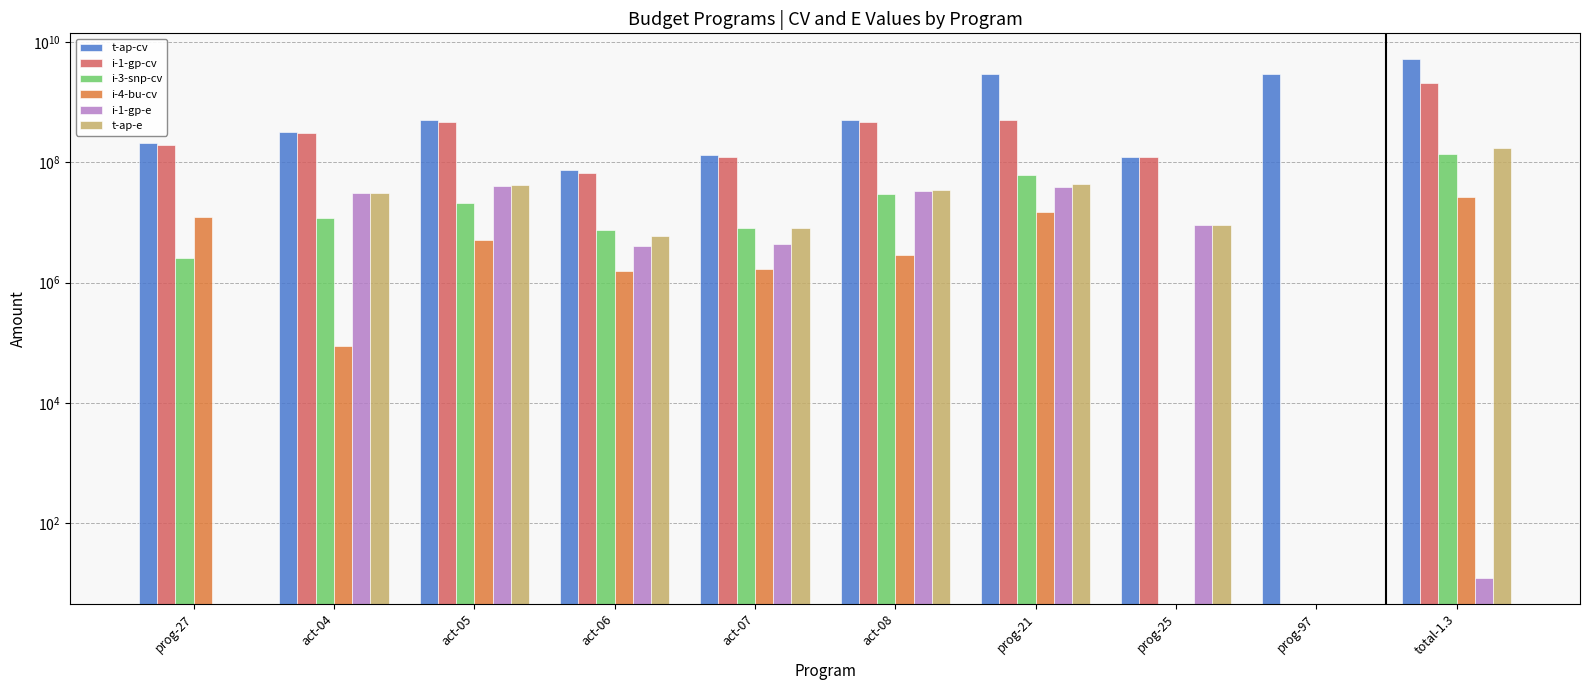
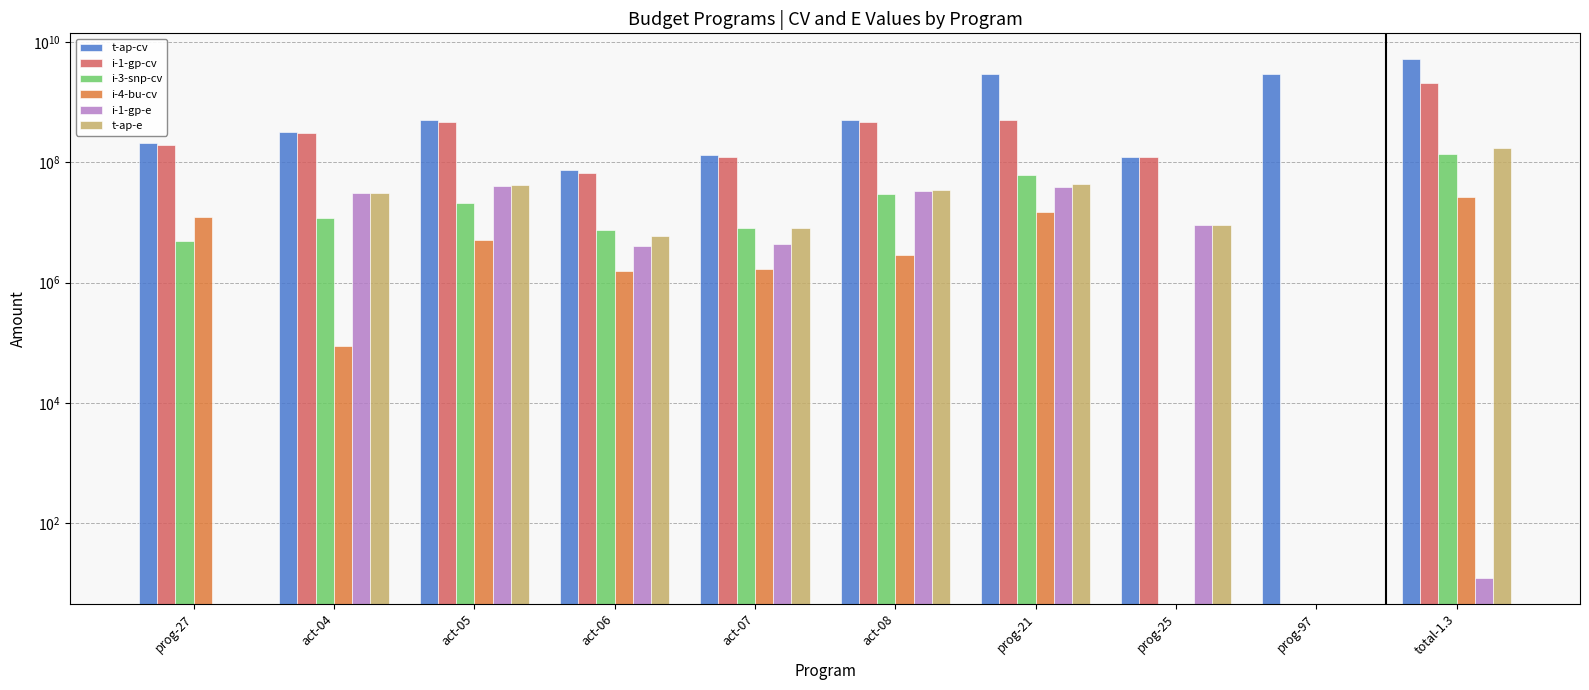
  {
    "t-ap-cv": {
      "prog-27": 210000000,
      "act-04": 300000000,
      "act-05": 500000000,
      "act-06": 80000000,
      "act-07": 130000000,
      "act-08": 500000000,
      "prog-21": 3000000000,
      "prog-25": 120000000,
      "prog-97": 3000000000,
      "total-1.3": 5000000000
    },
    "i-3-snp-cv": {
-     "prog-27": 2600000,
+     "prog-27": 5000000,
      "act-04": 12000000,
      "act-05": 21000000,
      "act-06": 7000000,
      "act-07": 8000000,
      "act-08": 30000000,
      "prog-21": 60000000,
      "total-1.3": 140000000
    },
    "i-1-gp-e": {
      "act-04": 30000000,
      "act-05": 40000000,
      "act-06": 4000000,
      "act-07": 4000000,
      "act-08": 30000000,
      "prog-21": 40000000,
      "prog-25": 9000000,
      "total-1.3": 12
    },
    "t-ap-e": {
      "act-04": 30000000,
      "act-05": 40000000,
      "act-06": 6000000,
      "act-07": 8000000,
      "act-08": 30000000,
      "prog-21": 40000000,
      "prog-25": 9000000,
      "total-1.3": 180000000
    }
  }
